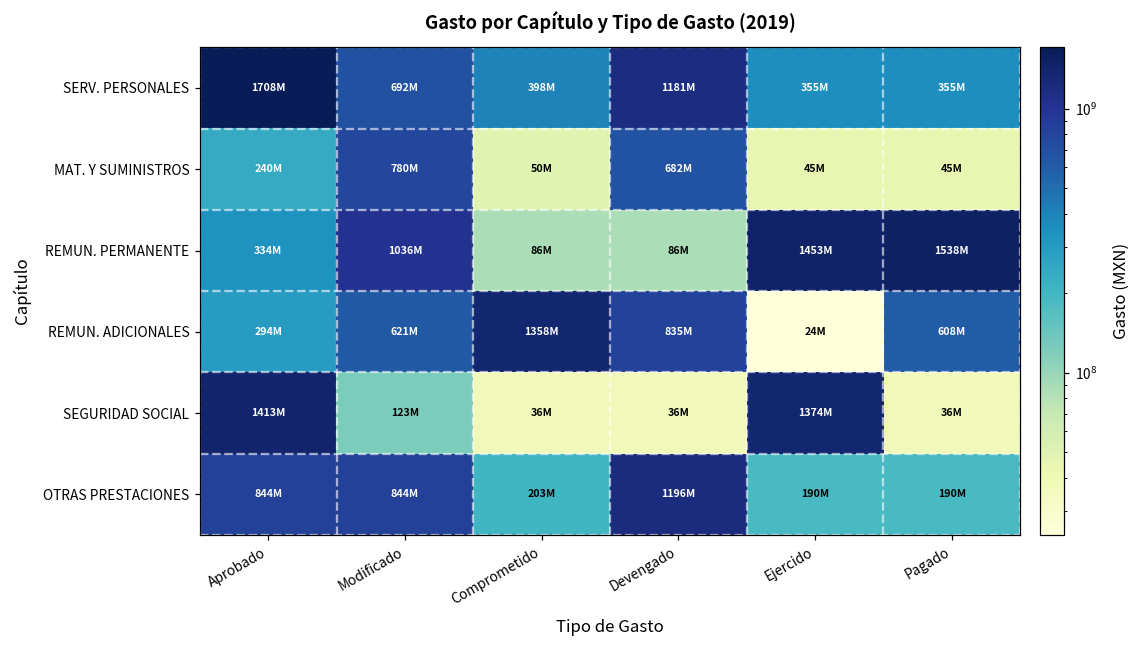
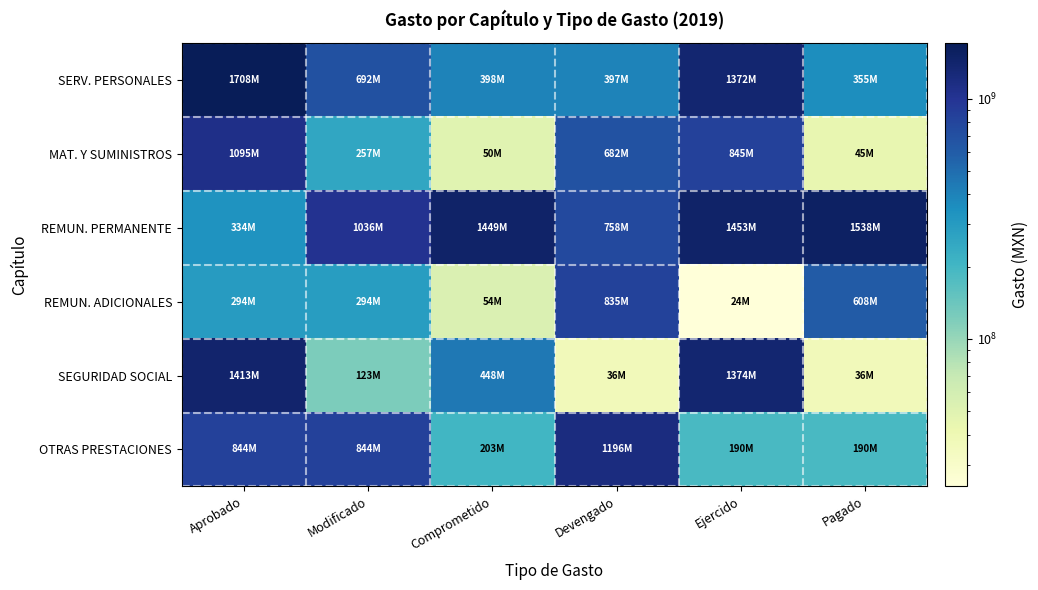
  {
    "SERV. PERSONALES": {
      "Aprobado": "1708M",
      "Modificado": "692M",
      "Comprometido": "398M",
-     "Devengado": "1181M",
-     "Ejercido": "355M",
+     "Devengado": "397M",
+     "Ejercido": "1372M",
      "Pagado": "355M"
    },
    "MAT. Y SUMINISTROS": {
-     "Aprobado": "240M",
-     "Modificado": "780M",
+     "Aprobado": "1095M",
+     "Modificado": "257M",
      "Comprometido": "50M",
      "Devengado": "682M",
-     "Ejercido": "45M",
+     "Ejercido": "845M",
      "Pagado": "45M"
    },
    "REMUN. PERMANENTE": {
      "Aprobado": "334M",
      "Modificado": "1036M",
-     "Comprometido": "86M",
-     "Devengado": "86M",
+     "Comprometido": "1449M",
+     "Devengado": "758M",
      "Ejercido": "1453M",
      "Pagado": "1538M"
    },
    "REMUN. ADICIONALES": {
      "Aprobado": "294M",
-     "Modificado": "621M",
-     "Comprometido": "1358M",
+     "Modificado": "294M",
+     "Comprometido": "54M",
      "Devengado": "835M",
      "Ejercido": "24M",
      "Pagado": "608M"
    },
    "SEGURIDAD SOCIAL": {
      "Aprobado": "1413M",
      "Modificado": "123M",
-     "Comprometido": "36M",
+     "Comprometido": "448M",
      "Devengado": "36M",
      "Ejercido": "1374M",
      "Pagado": "36M"
    },
    "OTRAS PRESTACIONES": {
      "Aprobado": "844M",
      "Modificado": "844M",
      "Comprometido": "203M",
      "Devengado": "1196M",
      "Ejercido": "190M",
      "Pagado": "190M"
    }
  }
